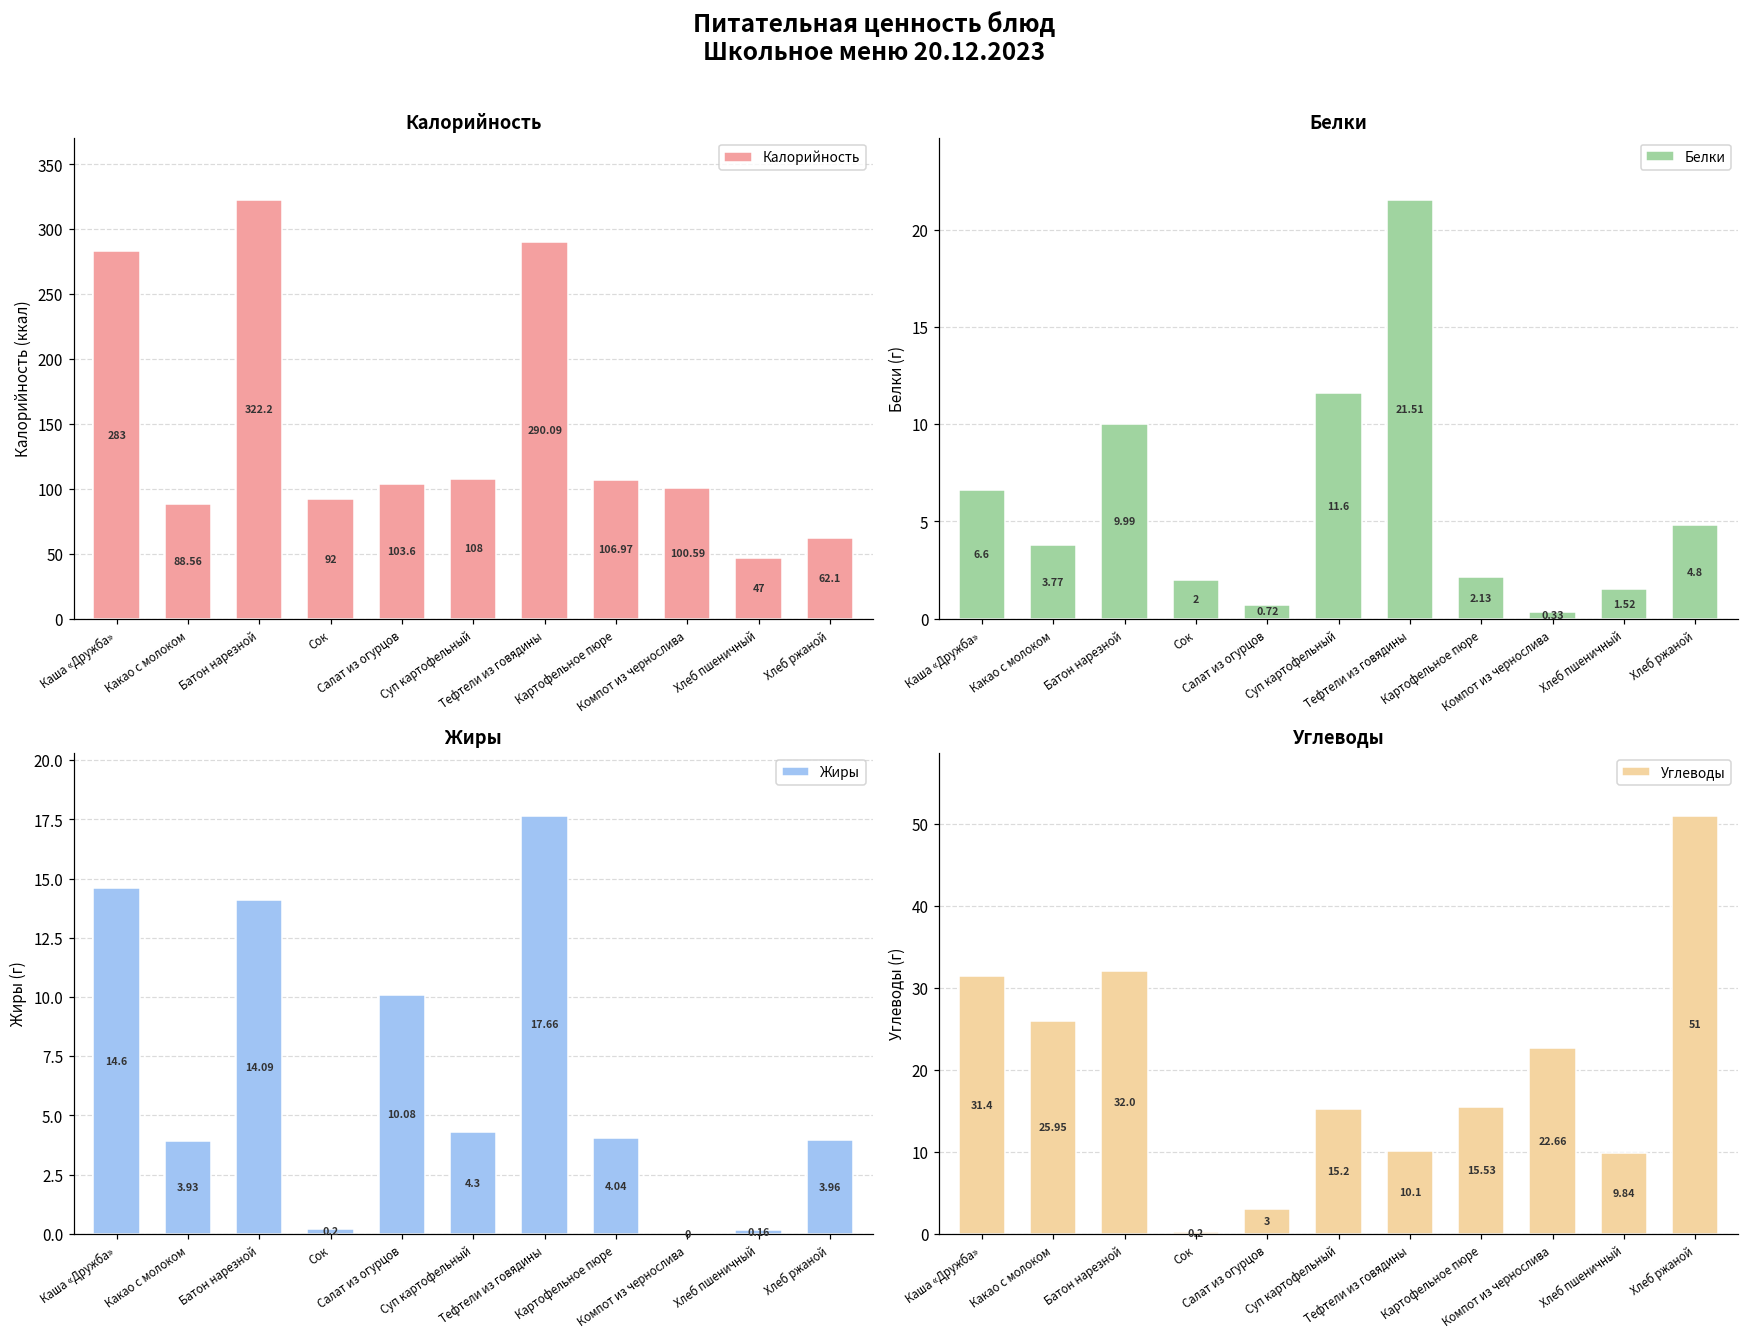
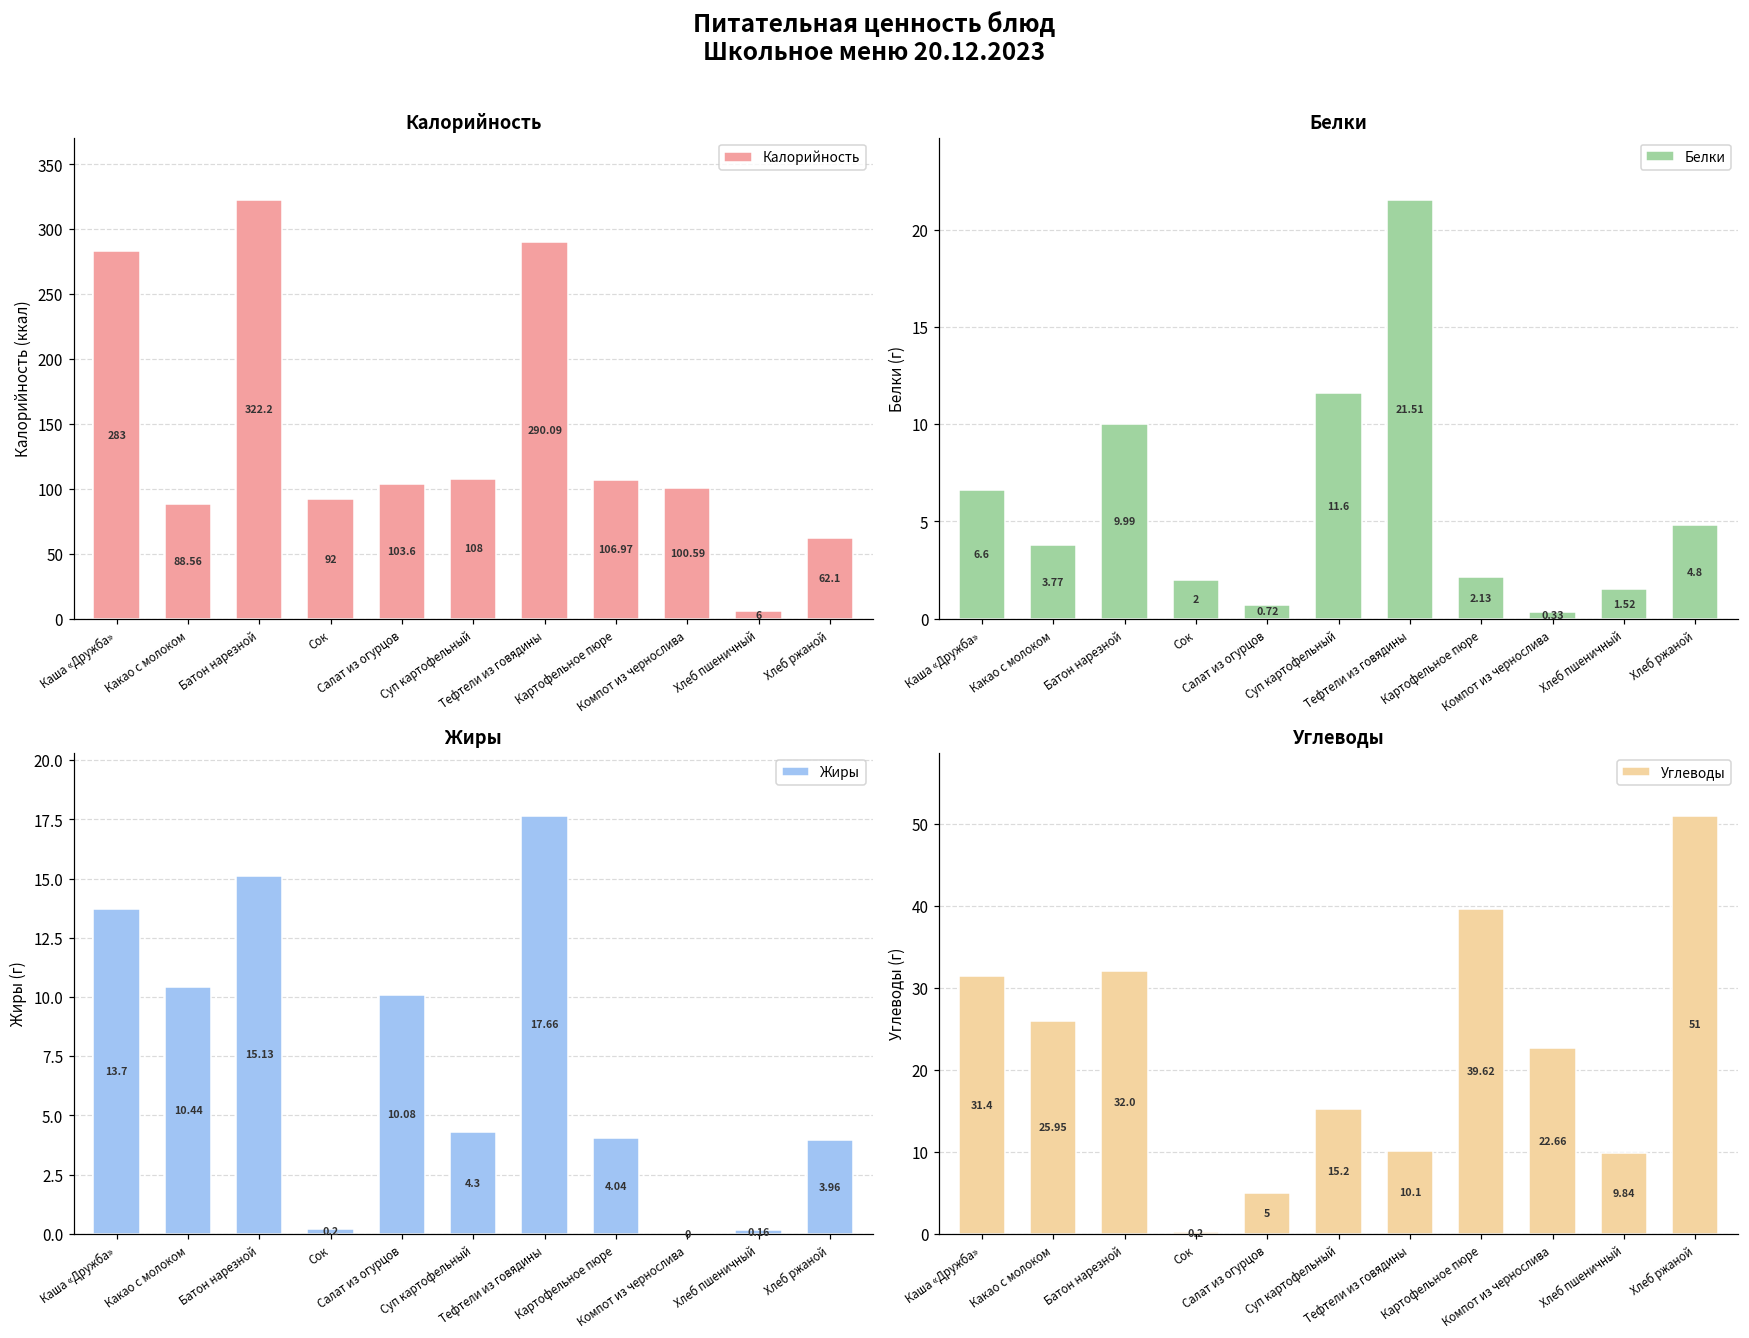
  {
    "Калорийность": {
      "Каша «Дружба»": 283,
      "Какао с молоком": 88.56,
      "Батон нарезной": 322.2,
      "Сок": 92,
      "Салат из огурцов": 103.6,
      "Суп картофельный": 108,
      "Тефтели из говядины": 290.09,
      "Картофельное пюре": 106.97,
      "Компот из чернослива": 100.59,
-     "Хлеб пшеничный": 47,
+     "Хлеб пшеничный": 6,
      "Хлеб ржаной": 62.1
    },
    "Белки": {
      "Каша «Дружба»": 6.6,
      "Какао с молоком": 3.77,
      "Батон нарезной": 9.99,
      "Сок": 2,
      "Салат из огурцов": 0.72,
      "Суп картофельный": 11.6,
      "Тефтели из говядины": 21.51,
      "Картофельное пюре": 2.13,
      "Компот из чернослива": 0.33,
      "Хлеб пшеничный": 1.52,
      "Хлеб ржаной": 4.8
    },
    "Жиры": {
-     "Каша «Дружба»": 14.6,
-     "Какао с молоком": 3.93,
-     "Батон нарезной": 14.09,
+     "Каша «Дружба»": 13.7,
+     "Какао с молоком": 10.44,
+     "Батон нарезной": 15.13,
      "Сок": 0.2,
      "Салат из огурцов": 10.08,
      "Суп картофельный": 4.3,
      "Тефтели из говядины": 17.66,
      "Картофельное пюре": 4.04,
      "Компот из чернослива": 0,
      "Хлеб пшеничный": 0.16,
      "Хлеб ржаной": 3.96
    },
    "Углеводы": {
      "Каша «Дружба»": 31.4,
      "Какао с молоком": 25.95,
      "Батон нарезной": 32.0,
      "Сок": 0.2,
-     "Салат из огурцов": 3,
+     "Салат из огурцов": 5,
      "Суп картофельный": 15.2,
      "Тефтели из говядины": 10.1,
-     "Картофельное пюре": 15.53,
+     "Картофельное пюре": 39.62,
      "Компот из чернослива": 22.66,
      "Хлеб пшеничный": 9.84,
      "Хлеб ржаной": 51
    }
  }
